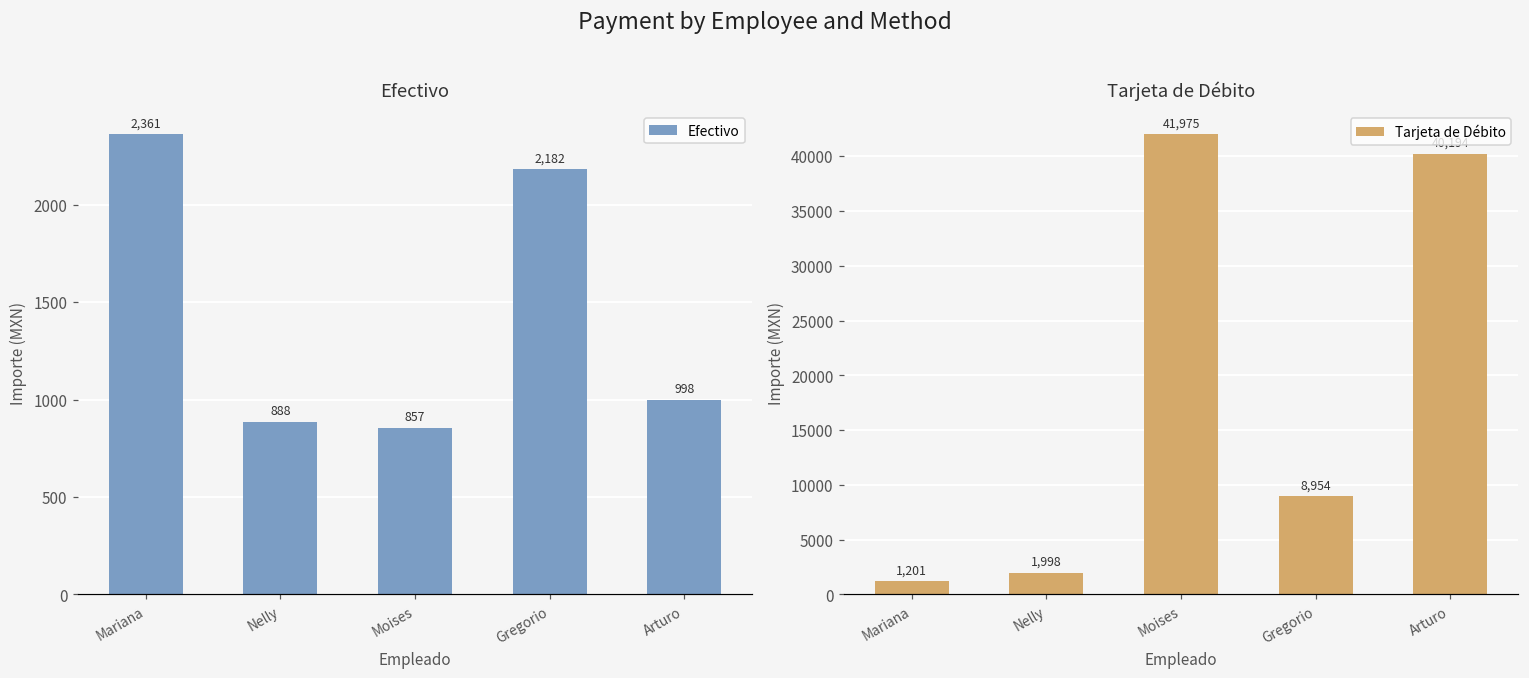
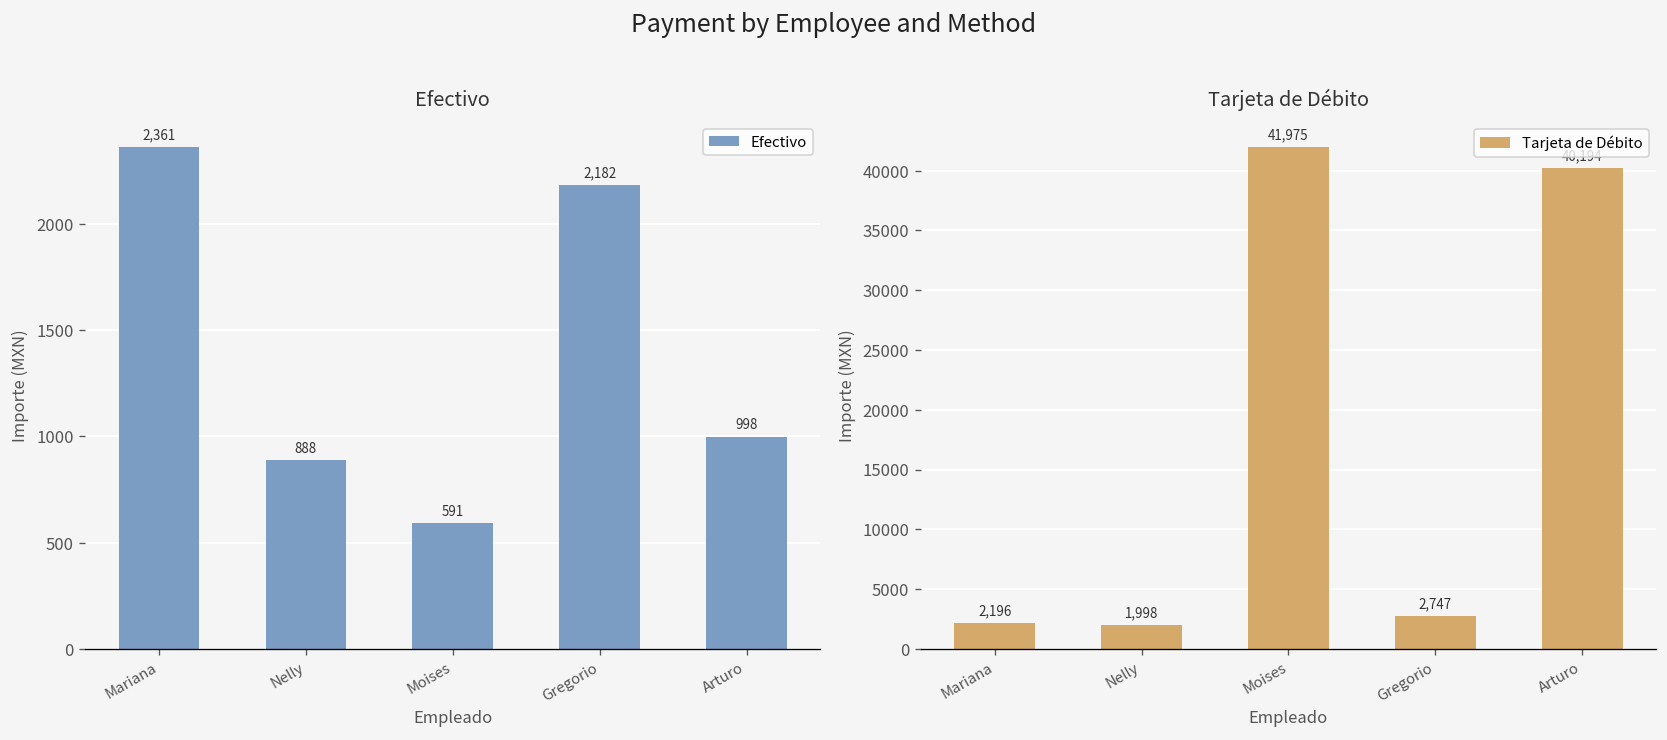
  {
    "Efectivo": {
      "Mariana": "2,361",
      "Nelly": "888",
-     "Moises": "857",
+     "Moises": "591",
      "Gregorio": "2,182",
      "Arturo": "998"
    },
    "Tarjeta de Débito": {
-     "Mariana": "1,201",
+     "Mariana": "2,196",
      "Nelly": "1,998",
      "Moises": "41,975",
-     "Gregorio": "8,954"
+     "Gregorio": "2,747"
    }
  }
